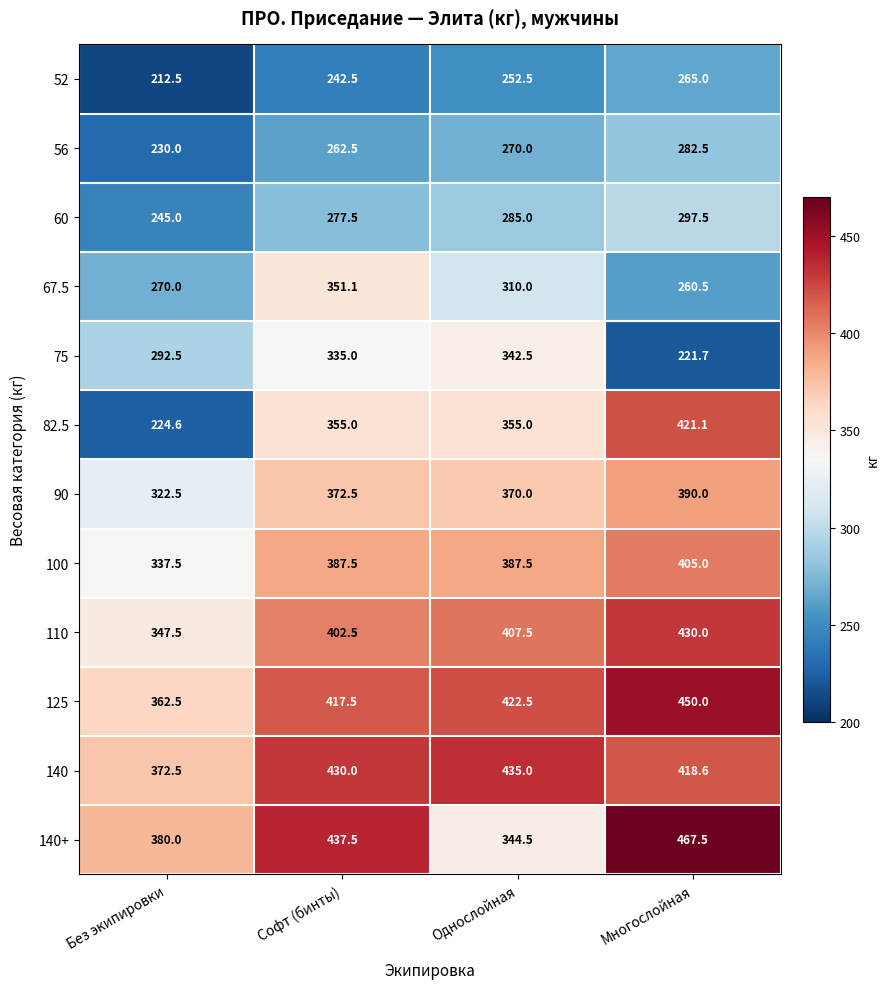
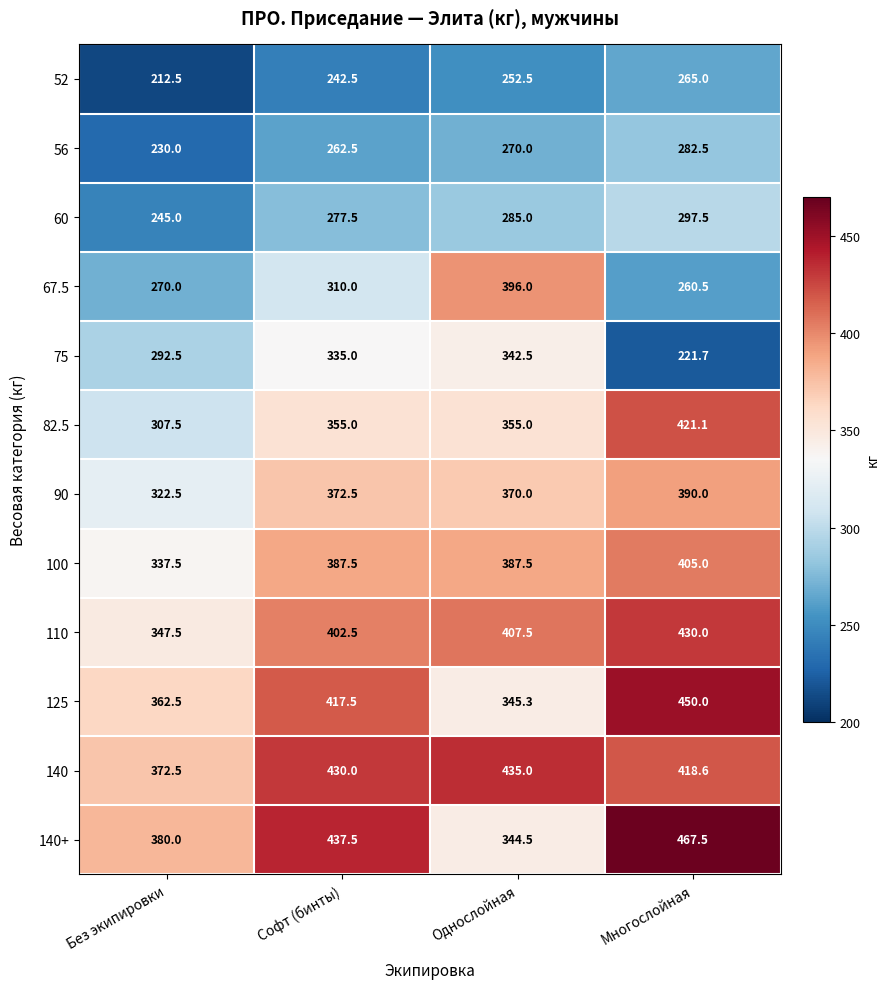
  {
    "52": {
      "Без экипировки": 212.5,
      "Софт (бинты)": 242.5,
      "Однослойная": 252.5,
      "Многослойная": 265.0
    },
    "56": {
      "Без экипировки": 230.0,
      "Софт (бинты)": 262.5,
      "Однослойная": 270.0,
      "Многослойная": 282.5
    },
    "60": {
      "Без экипировки": 245.0,
      "Софт (бинты)": 277.5,
      "Однослойная": 285.0,
      "Многослойная": 297.5
    },
    "67.5": {
      "Без экипировки": 270.0,
-     "Софт (бинты)": 351.1,
-     "Однослойная": 310.0,
+     "Софт (бинты)": 310.0,
+     "Однослойная": 396.0,
      "Многослойная": 260.5
    },
    "75": {
      "Без экипировки": 292.5,
      "Софт (бинты)": 335.0,
      "Однослойная": 342.5,
      "Многослойная": 221.7
    },
    "82.5": {
-     "Без экипировки": 224.6,
+     "Без экипировки": 307.5,
      "Софт (бинты)": 355.0,
      "Однослойная": 355.0,
      "Многослойная": 421.1
    },
    "90": {
      "Без экипировки": 322.5,
      "Софт (бинты)": 372.5,
      "Однослойная": 370.0,
      "Многослойная": 390.0
    },
    "100": {
      "Без экипировки": 337.5,
      "Софт (бинты)": 387.5,
      "Однослойная": 387.5,
      "Многослойная": 405.0
    },
    "110": {
      "Без экипировки": 347.5,
      "Софт (бинты)": 402.5,
      "Однослойная": 407.5,
      "Многослойная": 430.0
    },
    "125": {
      "Без экипировки": 362.5,
      "Софт (бинты)": 417.5,
-     "Однослойная": 422.5,
+     "Однослойная": 345.3,
      "Многослойная": 450.0
    },
    "140": {
      "Без экипировки": 372.5,
      "Софт (бинты)": 430.0,
      "Однослойная": 435.0,
      "Многослойная": 418.6
    },
    "140+": {
      "Без экипировки": 380.0,
      "Софт (бинты)": 437.5,
      "Однослойная": 344.5,
      "Многослойная": 467.5
    }
  }
